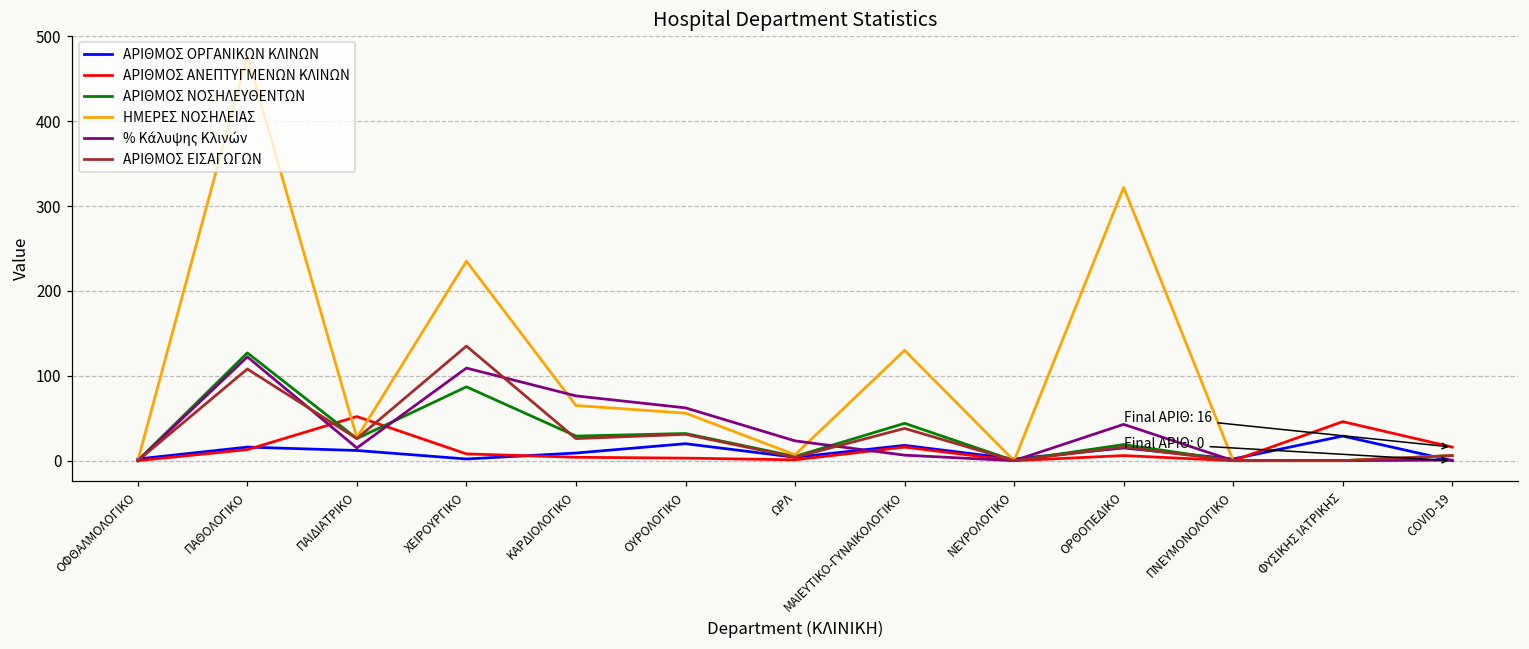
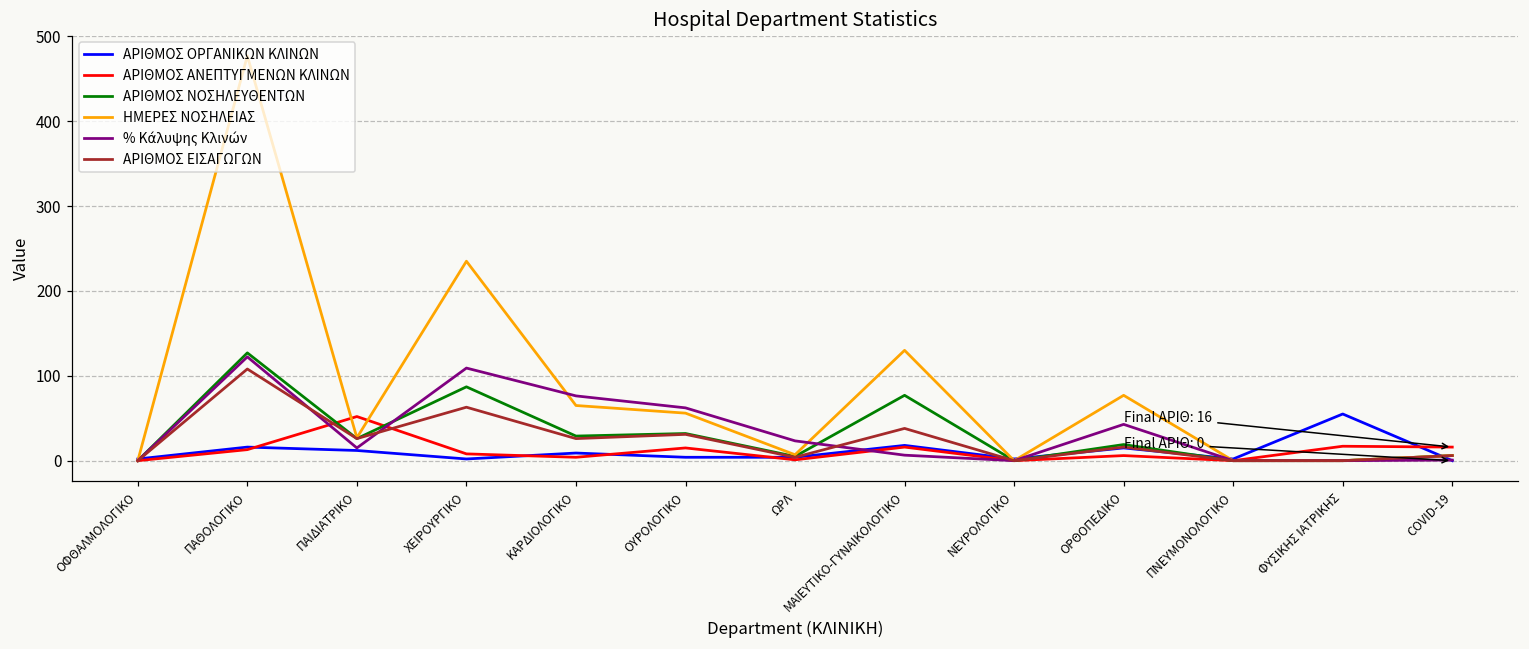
  {
    "ΑΡΙΘΜΟΣ ΟΡΓΑΝΙΚΩΝ ΚΛΙΝΩΝ": {
      "ΧΕΙΡΟΥΡΓΙΚΟ": 0,
      "ΚΑΡΔΙΟΛΟΓΙΚΟ": 10,
-     "ΟΥΡΟΛΟΓΙΚΟ": 20,
-     "ΦΥΣΙΚΗΣ ΙΑΤΡΙΚΗΣ": 30
+     "ΟΥΡΟΛΟΓΙΚΟ": 0,
+     "ΦΥΣΙΚΗΣ ΙΑΤΡΙΚΗΣ": 60
    },
    "ΑΡΙΘΜΟΣ ΑΝΕΠΤΥΓΜΕΝΩΝ ΚΛΙΝΩΝ": {
      "ΠΑΙΔΙΑΤΡΙΚΟ": 50,
      "ΧΕΙΡΟΥΡΓΙΚΟ": 10,
      "ΚΑΡΔΙΟΛΟΓΙΚΟ": 0,
-     "ΟΥΡΟΛΟΓΙΚΟ": 0,
-     "ΦΥΣΙΚΗΣ ΙΑΤΡΙΚΗΣ": 50,
+     "ΟΥΡΟΛΟΓΙΚΟ": 20,
+     "ΦΥΣΙΚΗΣ ΙΑΤΡΙΚΗΣ": 20,
      "COVID-19": 20
    },
    "ΑΡΙΘΜΟΣ ΝΟΣΗΛΕΥΘΕΝΤΩΝ": {
      "ΠΑΘΟΛΟΓΙΚΟ": 130,
      "ΧΕΙΡΟΥΡΓΙΚΟ": 90,
-     "ΜΑΙΕΥΤΙΚΟ-ΓΥΝΑΙΚΟΛΟΓΙΚΟ": 40
+     "ΜΑΙΕΥΤΙΚΟ-ΓΥΝΑΙΚΟΛΟΓΙΚΟ": 80
    },
    "ΗΜΕΡΕΣ ΝΟΣΗΛΕΙΑΣ": {
      "ΧΕΙΡΟΥΡΓΙΚΟ": 240,
      "ΚΑΡΔΙΟΛΟΓΙΚΟ": 70,
      "ΟΥΡΟΛΟΓΙΚΟ": 60,
      "ΜΑΙΕΥΤΙΚΟ-ΓΥΝΑΙΚΟΛΟΓΙΚΟ": 130,
-     "ΟΡΘΟΠΕΔΙΚΟ": 320
+     "ΟΡΘΟΠΕΔΙΚΟ": 80
    },
    "% Κάλυψης Κλινών": {
      "ΠΑΘΟΛΟΓΙΚΟ": 120,
      "ΧΕΙΡΟΥΡΓΙΚΟ": 110,
      "ΚΑΡΔΙΟΛΟΓΙΚΟ": 80,
      "ΟΥΡΟΛΟΓΙΚΟ": 60,
      "ΩΡΛ": 20,
      "ΜΑΙΕΥΤΙΚΟ-ΓΥΝΑΙΚΟΛΟΓΙΚΟ": 10
    },
    "ΑΡΙΘΜΟΣ ΕΙΣΑΓΩΓΩΝ": {
      "ΠΑΘΟΛΟΓΙΚΟ": 110,
-     "ΧΕΙΡΟΥΡΓΙΚΟ": 140,
+     "ΧΕΙΡΟΥΡΓΙΚΟ": 60,
      "ΜΑΙΕΥΤΙΚΟ-ΓΥΝΑΙΚΟΛΟΓΙΚΟ": 40
    }
  }
